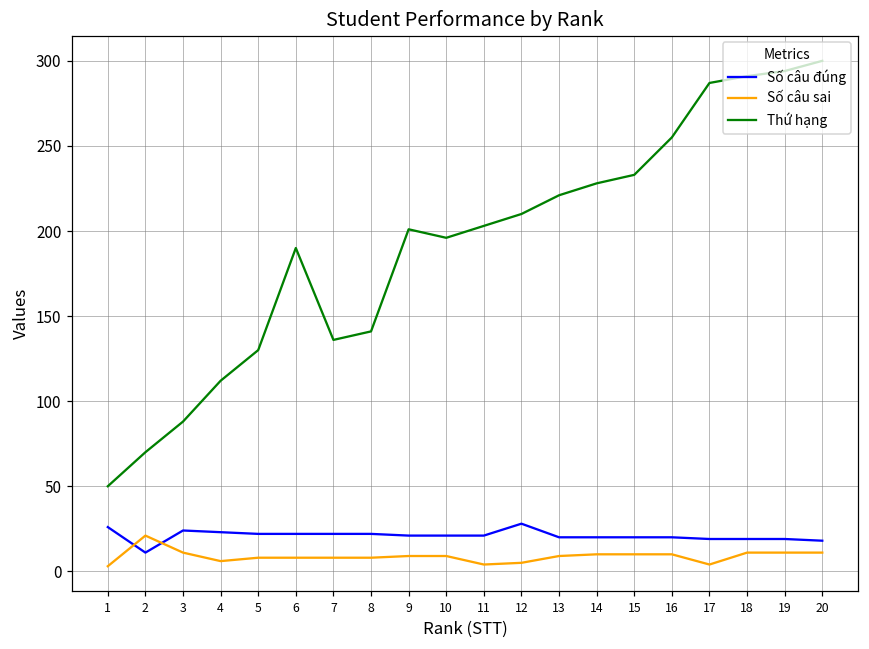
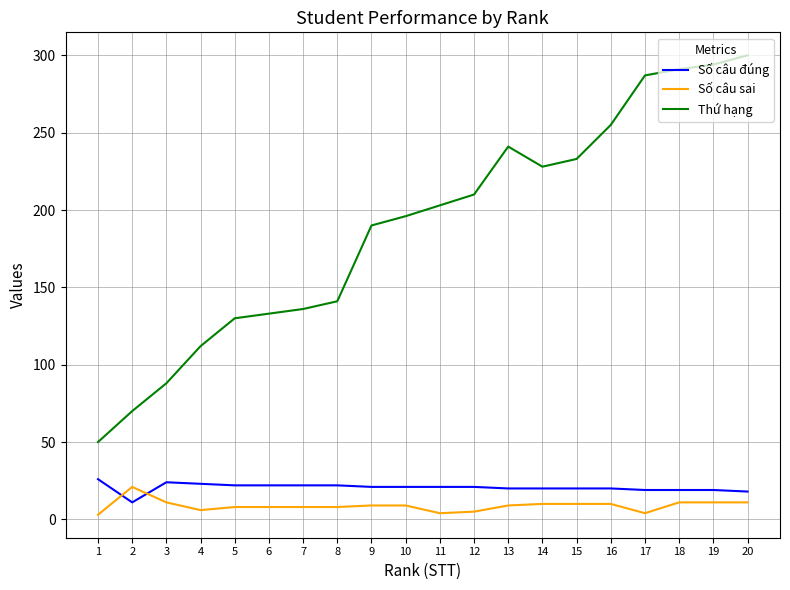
  {
    "Số câu đúng": {
      "1": 26,
      "2": 11,
      "3": 24,
      "4": 23,
      "5": 22,
      "6": 22,
      "7": 22,
      "8": 22,
      "9": 21,
      "10": 21,
      "11": 21,
-     "12": 28,
+     "12": 21,
      "13": 20,
      "14": 20,
      "15": 20,
      "16": 20,
      "17": 19,
      "18": 19,
      "19": 19,
      "20": 18
    },
    "Số câu sai": {
      "1": 3,
      "2": 21,
      "3": 11,
      "4": 6,
      "5": 8,
      "6": 8,
      "7": 8,
      "8": 8,
      "9": 9,
      "10": 9,
      "11": 4,
      "12": 5,
      "13": 9,
      "14": 10,
      "15": 10,
      "16": 10,
      "17": 4,
      "18": 11,
      "19": 11,
      "20": 11
    },
    "Thứ hạng": {
      "1": 50,
      "2": 70,
      "3": 88,
      "4": 112,
      "5": 130,
-     "6": 190,
+     "6": 133,
      "7": 136,
      "8": 141,
-     "9": 201,
+     "9": 190,
      "10": 196,
      "11": 203,
      "12": 210,
-     "13": 221,
+     "13": 241,
      "14": 228,
      "15": 233,
      "16": 255,
      "17": 287
    }
  }
